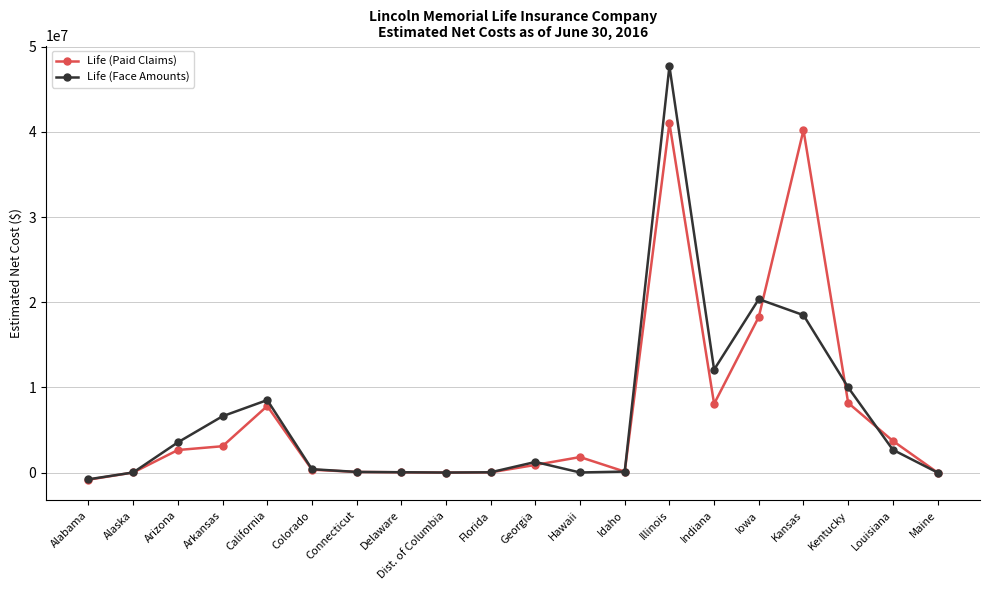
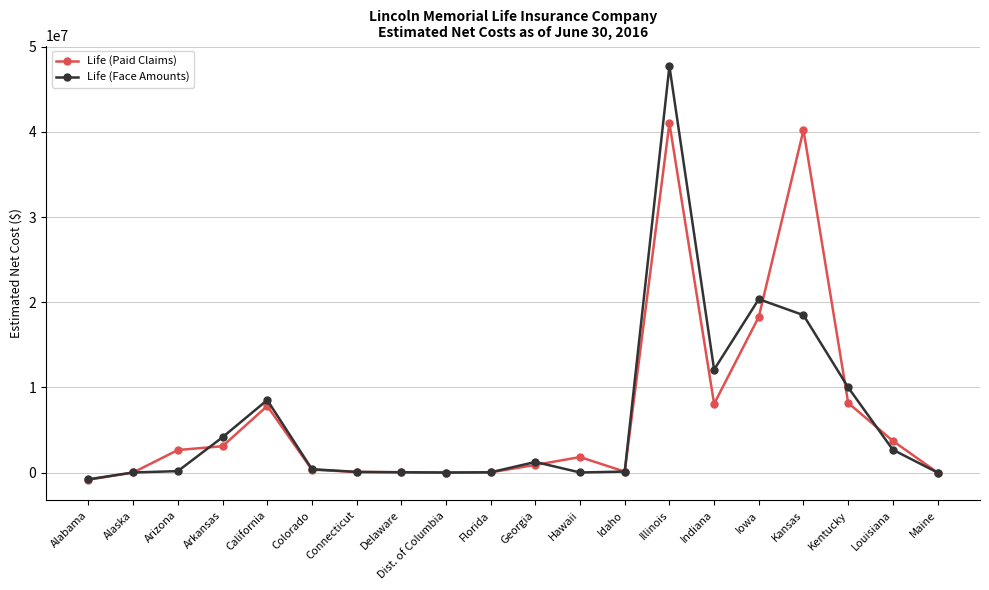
  {
    "Life (Paid Claims)": {
      "Arizona": 3000000,
      "Arkansas": 3000000,
      "California": 8000000,
      "Georgia": 1000000,
      "Hawaii": 2000000,
      "Illinois": 41000000,
      "Indiana": 8000000,
      "Iowa": 18000000,
      "Kansas": 40000000,
      "Kentucky": 8000000,
      "Louisiana": 4000000
    },
    "Life (Face Amounts)": {
-     "Arizona": 4000000,
-     "Arkansas": 7000000,
+     "Arizona": 0,
+     "Arkansas": 4000000,
      "California": 9000000,
      "Georgia": 1000000,
      "Hawaii": 0,
      "Illinois": 48000000,
      "Indiana": 12000000,
      "Iowa": 20000000,
      "Kansas": 18000000,
      "Kentucky": 10000000,
      "Louisiana": 3000000
    }
  }
